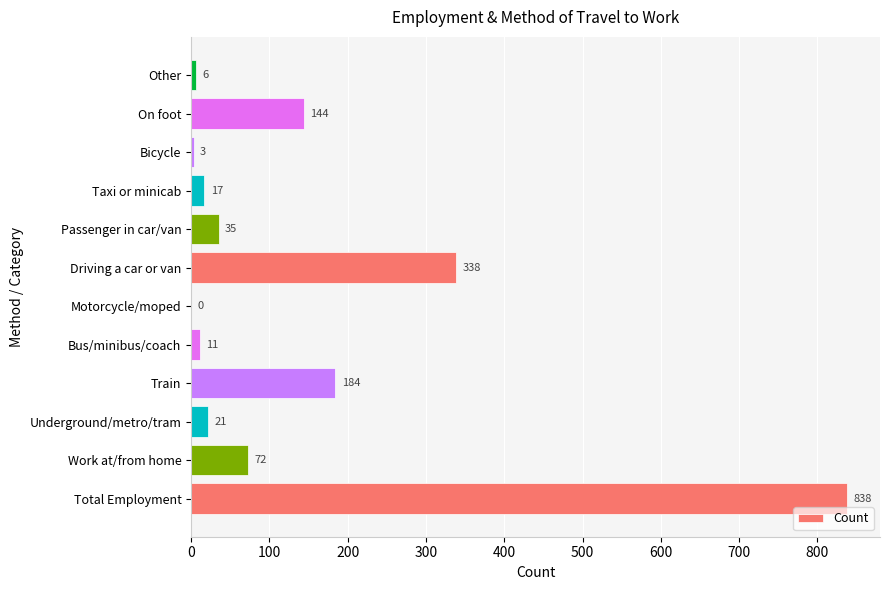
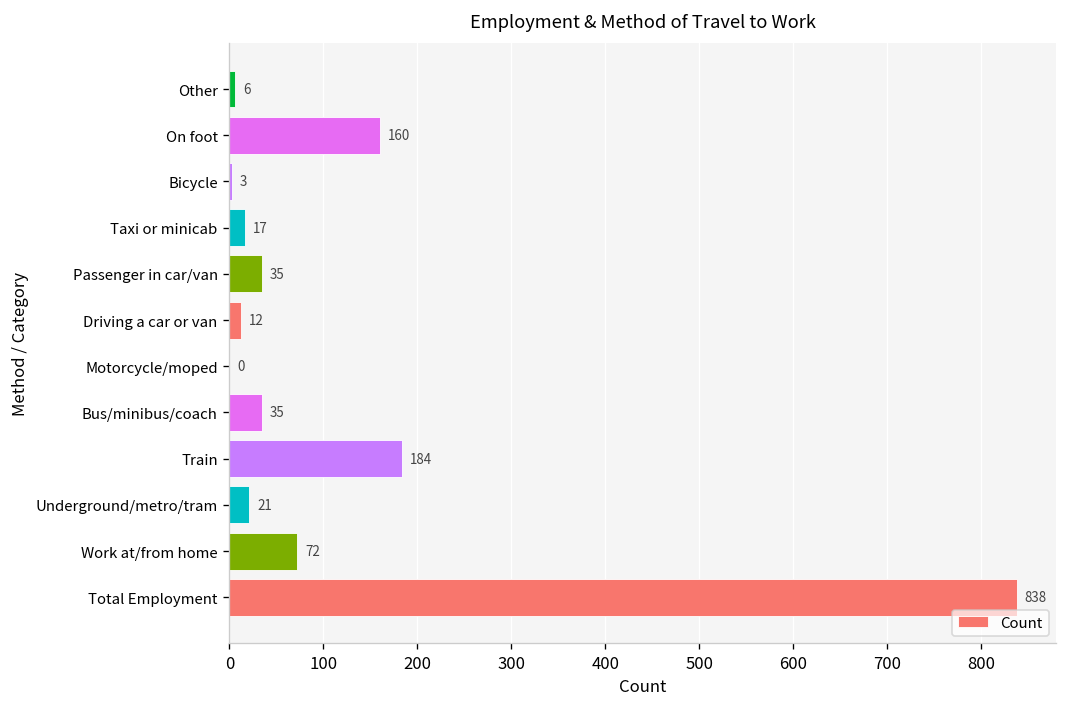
  {
    "Other": 6,
-   "On foot": 144,
+   "On foot": 160,
    "Bicycle": 3,
    "Taxi or minicab": 17,
    "Passenger in car/van": 35,
-   "Driving a car or van": 338,
+   "Driving a car or van": 12,
    "Motorcycle/moped": 0,
-   "Bus/minibus/coach": 11,
+   "Bus/minibus/coach": 35,
    "Train": 184,
    "Underground/metro/tram": 21,
    "Work at/from home": 72,
    "Total Employment": 838
  }
